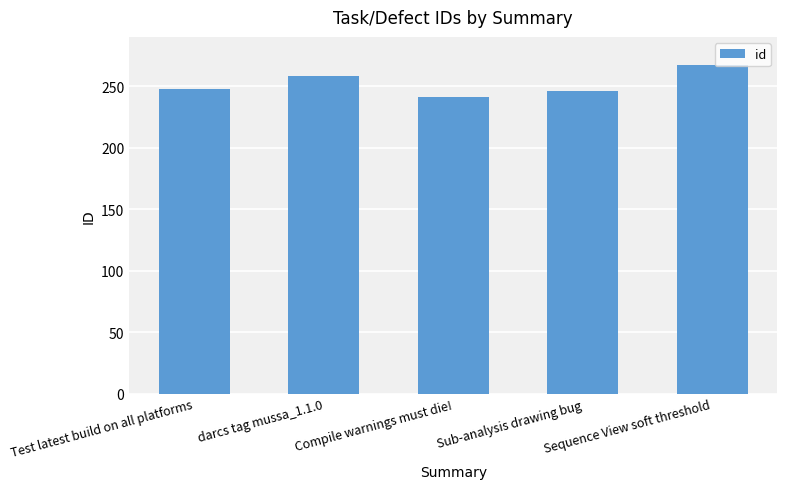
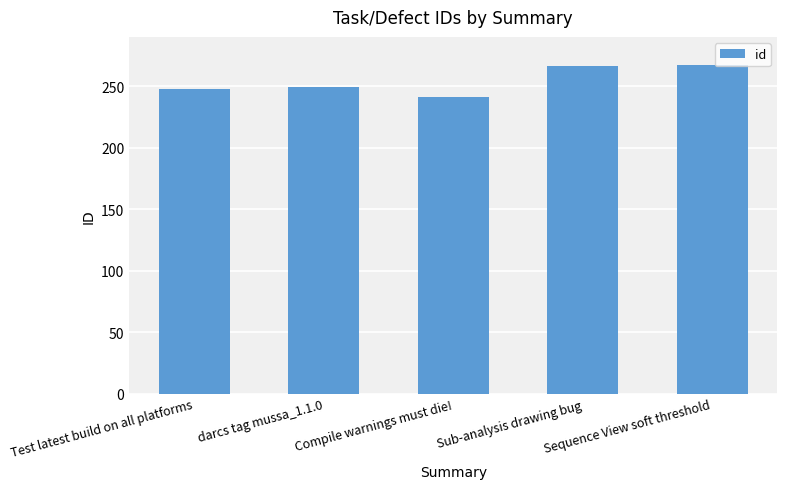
  {
    "Test latest build on all platforms": 248,
-   "darcs tag mussa_1.1.0": 258,
+   "darcs tag mussa_1.1.0": 249,
    "Compile warnings must die!": 241,
-   "Sub-analysis drawing bug": 246,
+   "Sub-analysis drawing bug": 266,
    "Sequence View soft threshold": 267
  }
